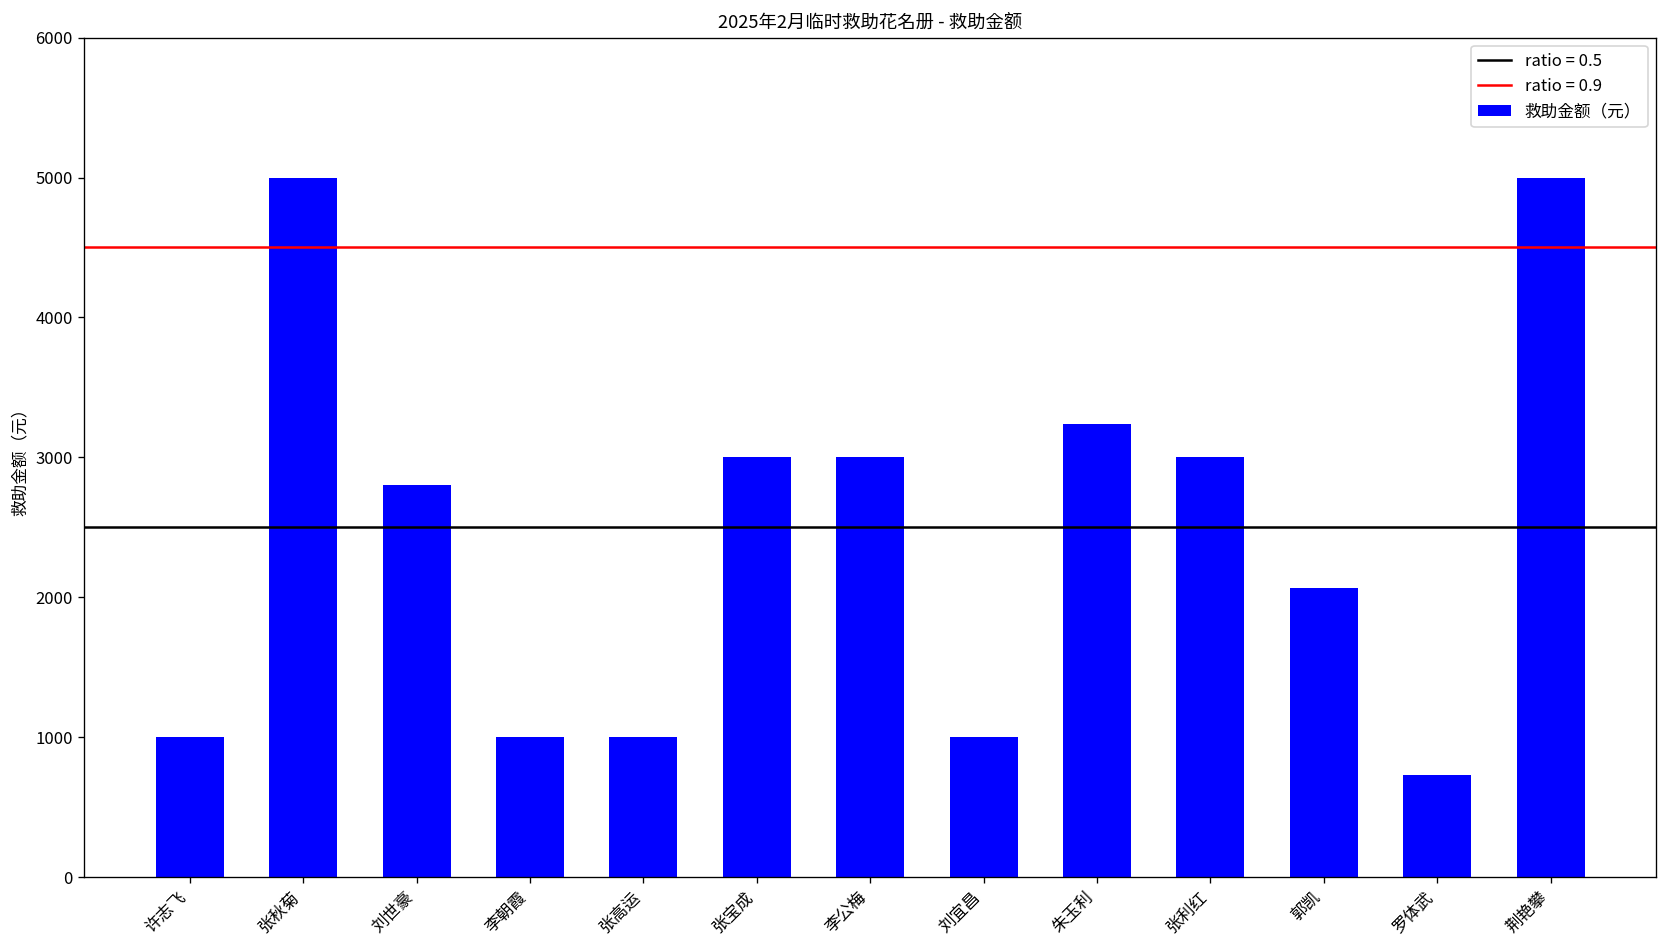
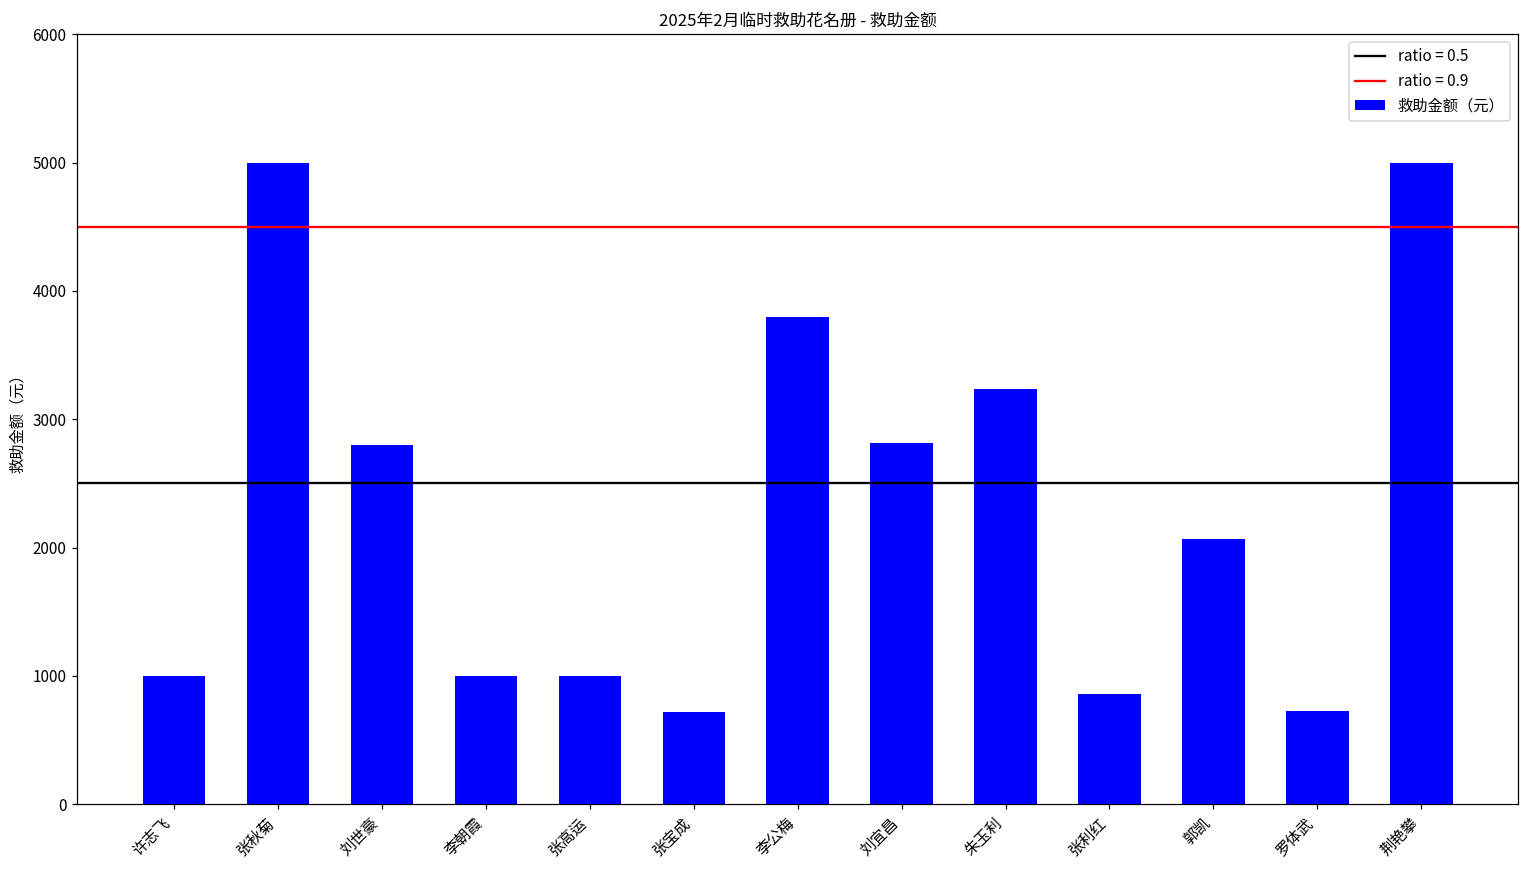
  {
    "许志飞": 1000,
    "张秋菊": 5000,
    "刘世豪": 2800,
    "李朝霞": 1000,
    "张高运": 1000,
-   "张宝成": 3000,
-   "李公梅": 3000,
-   "刘宜昌": 1000,
+   "张宝成": 720,
+   "李公梅": 3800,
+   "刘宜昌": 2820,
    "朱玉利": 3240,
-   "张利红": 3000,
+   "张利红": 860,
    "郭凯": 2070,
    "罗体武": 730,
    "荆艳攀": 5000
  }
